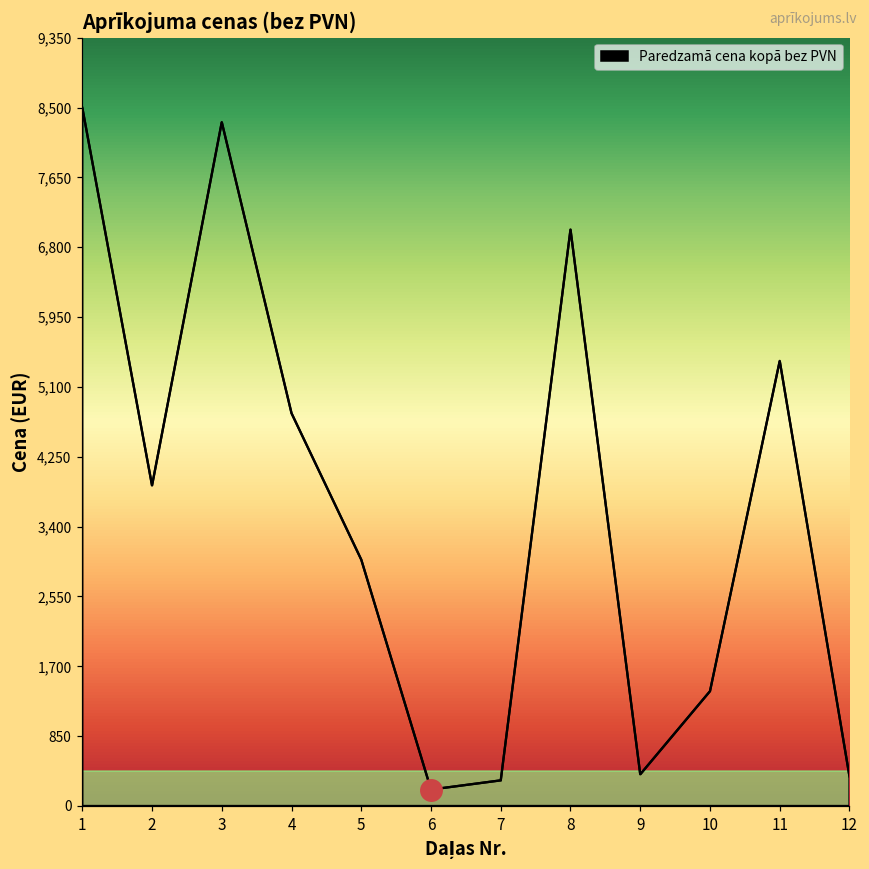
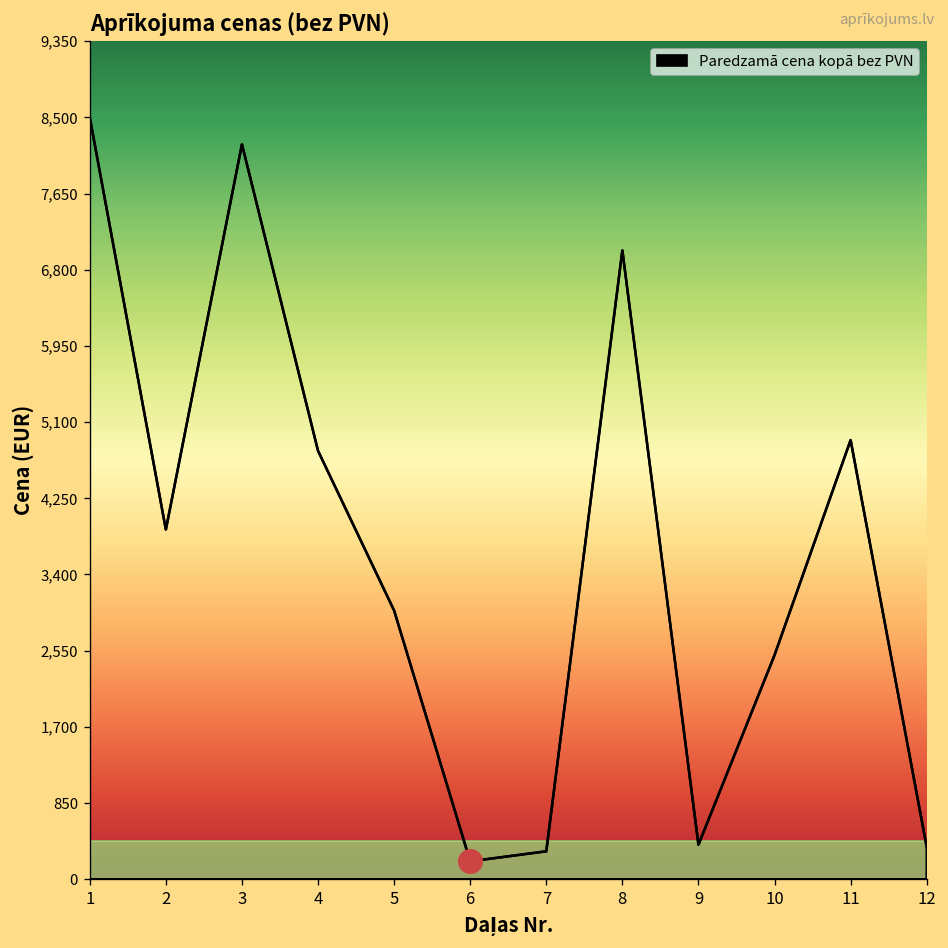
  {
    "Paredzamā cena kopā bez PVN": {
      "1": "8,500",
      "2": "3,900",
-     "3": "8,300",
+     "3": "8,200",
      "4": "4,800",
      "5": "3,000",
      "8": "7,000",
-     "10": "1,400",
-     "11": "5,400"
+     "10": "2,500",
+     "11": "4,900"
    }
  }
